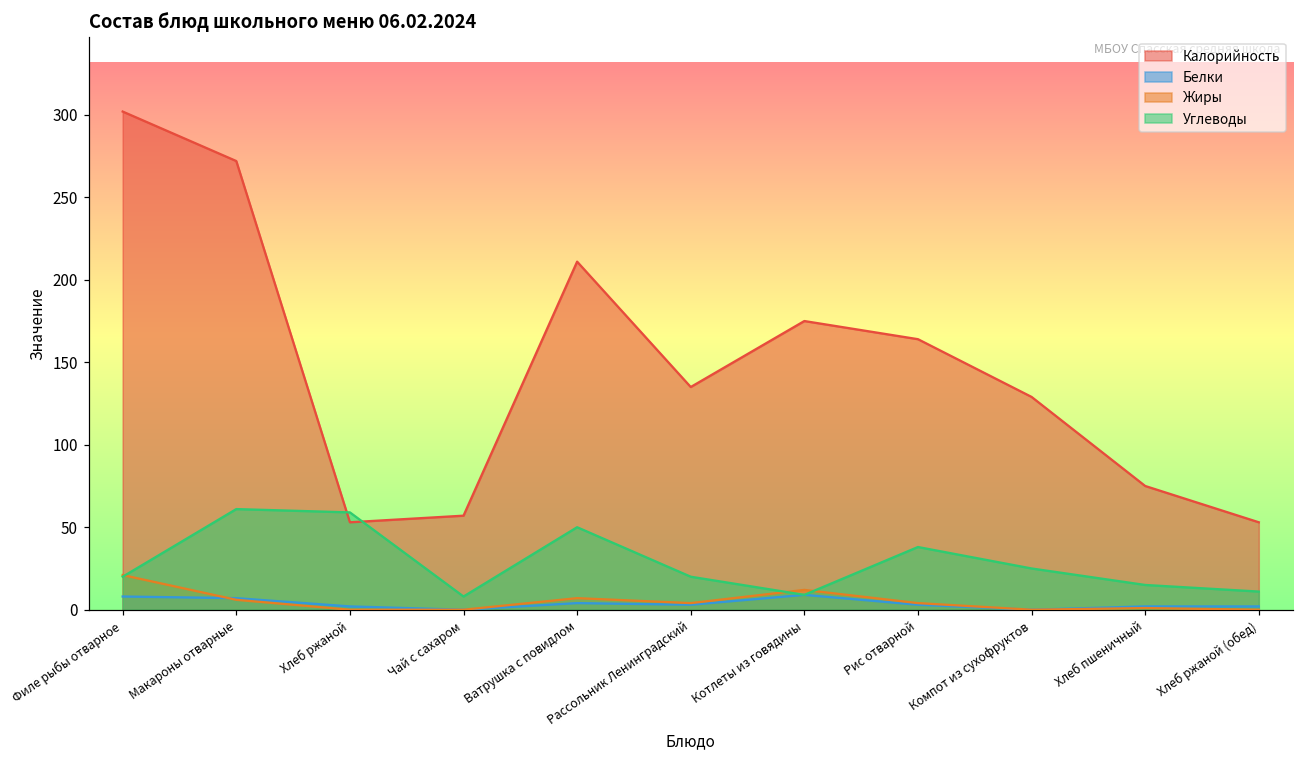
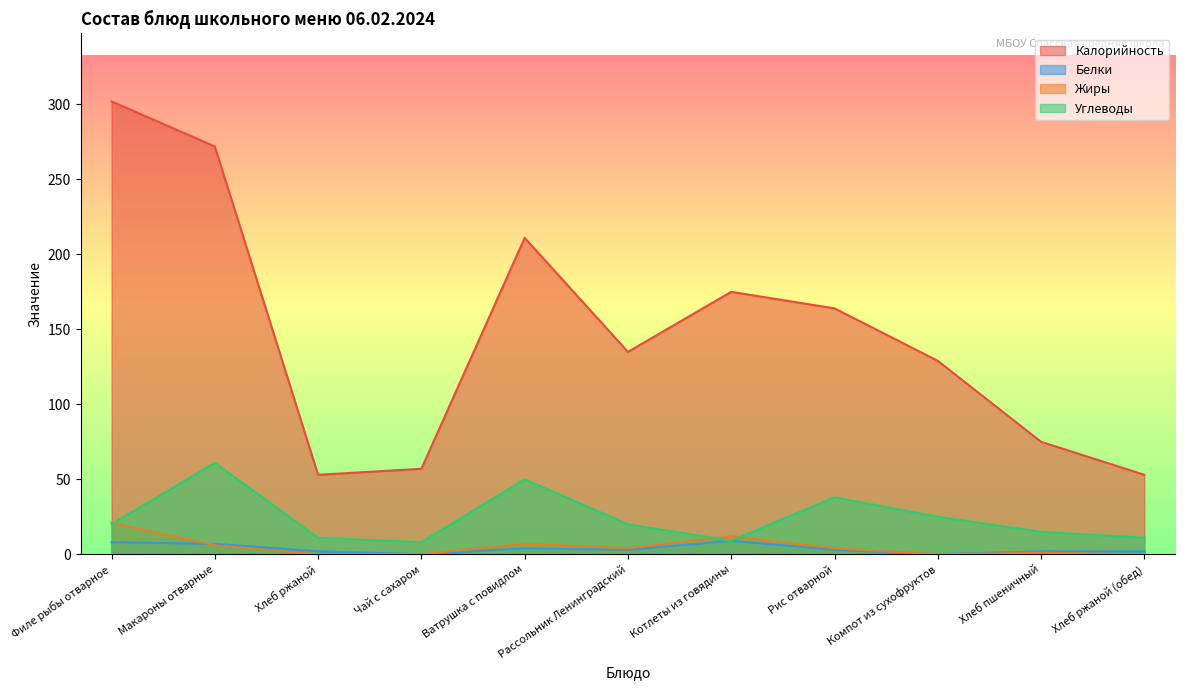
  {
    "Белки": {
      "Филе рыбы отварное": 8,
      "Хлеб ржаной": 2,
      "Ватрушка с повидлом": 4,
      "Хлеб ржаной (обед)": 2
    },
    "Углеводы": {
      "Макароны отварные": 61,
-     "Хлеб ржаной": 59,
+     "Хлеб ржаной": 11,
      "Чай с сахаром": 8,
      "Ватрушка с повидлом": 50,
      "Рассольник Ленинградский": 20,
      "Рис отварной": 38,
      "Компот из сухофруктов": 25,
      "Хлеб пшеничный": 15,
      "Хлеб ржаной (обед)": 11
    }
  }
